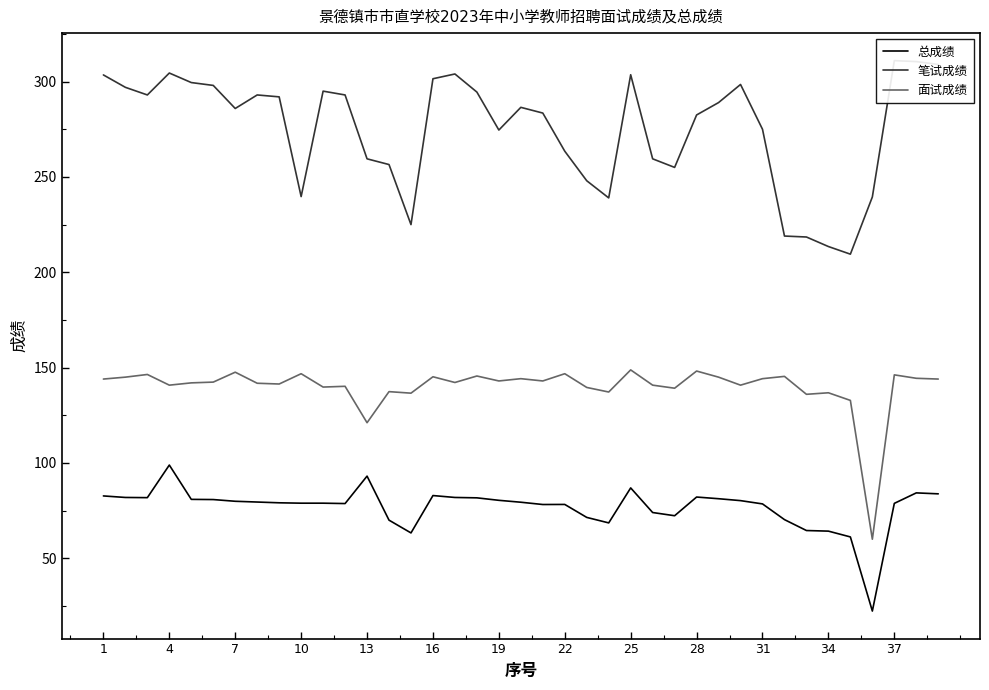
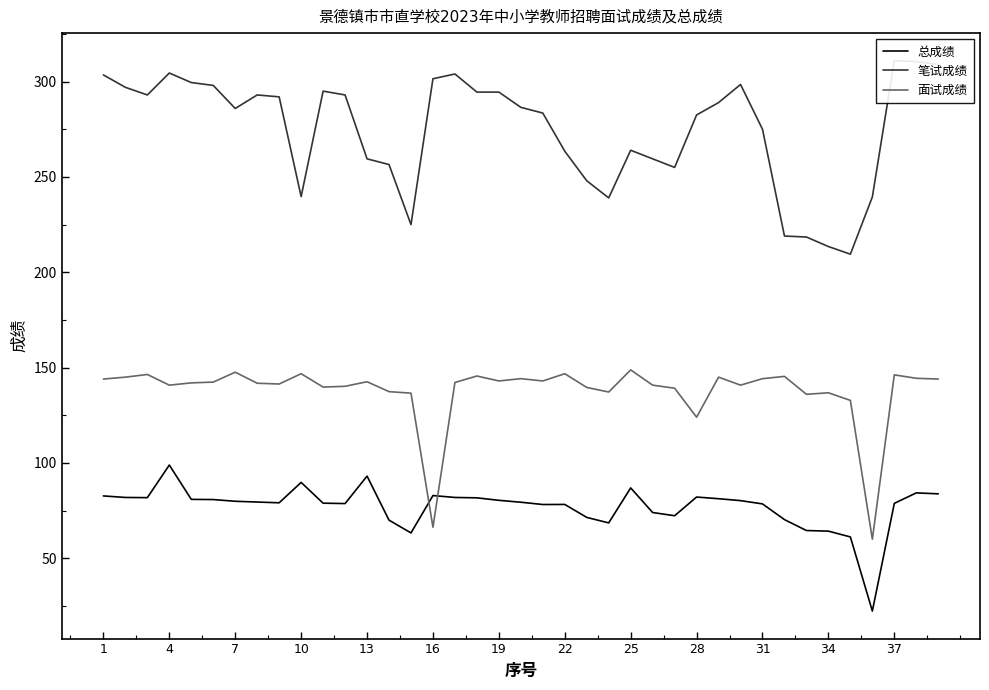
  {
    "总成绩": {
      "1": 83,
      "4": 99,
      "7": 80,
-     "10": 79,
+     "10": 90,
      "13": 93,
      "16": 83,
      "19": 80,
      "22": 78,
      "25": 87,
      "28": 82,
      "31": 79,
      "34": 64,
      "37": 79
    },
    "笔试成绩": {
      "1": 304,
      "4": 305,
      "7": 286,
      "10": 240,
      "13": 260,
      "16": 302,
-     "19": 275,
+     "19": 295,
      "22": 264,
-     "25": 304,
+     "25": 264,
      "28": 283,
      "31": 275,
      "34": 214
    },
    "面试成绩": {
      "1": 144,
      "4": 141,
      "7": 148,
      "10": 147,
-     "13": 121,
-     "16": 145,
+     "13": 143,
+     "16": 66,
      "19": 143,
      "22": 147,
      "25": 149,
-     "28": 148,
+     "28": 124,
      "31": 144,
      "34": 137,
      "37": 146
    }
  }
